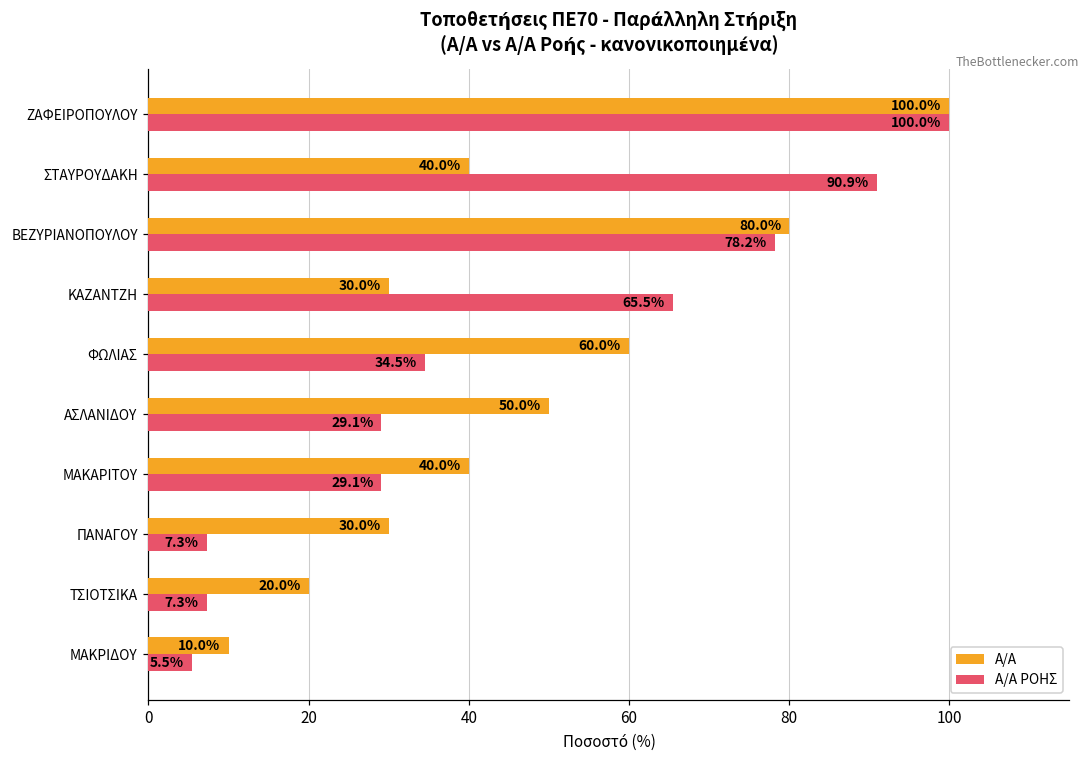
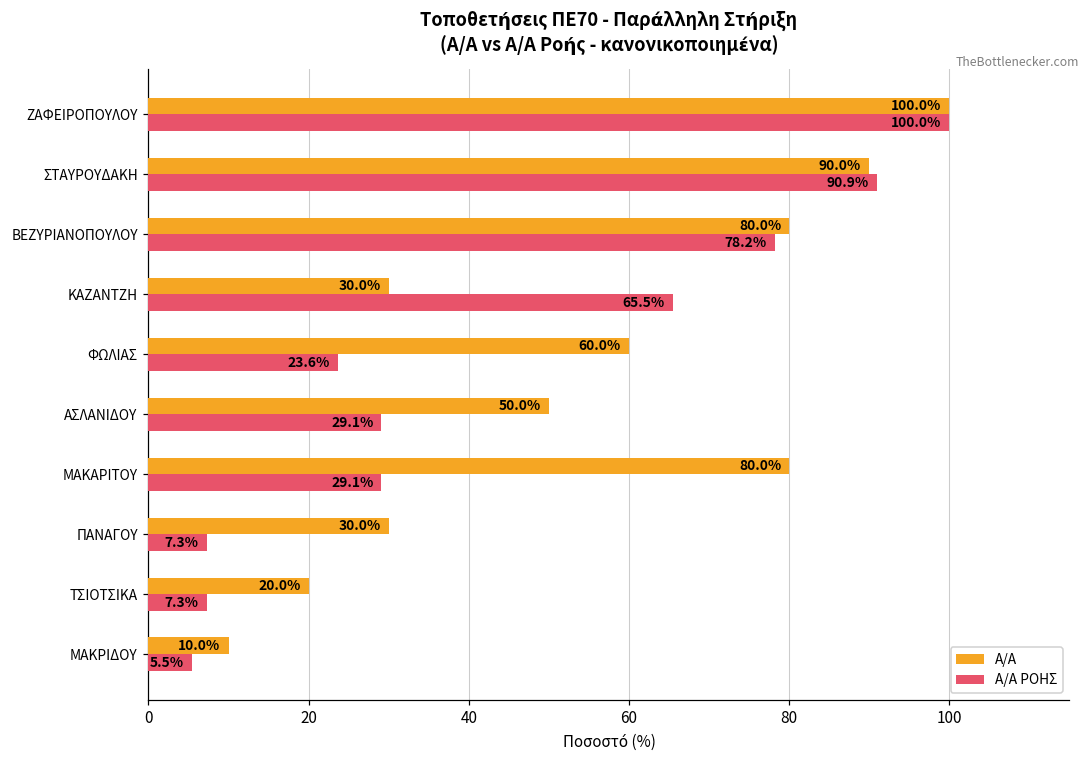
  {
    "Α/Α": {
      "ΖΑΦΕΙΡΟΠΟΥΛΟΥ": "100.0%",
-     "ΣΤΑΥΡΟΥΔΑΚΗ": "40.0%",
+     "ΣΤΑΥΡΟΥΔΑΚΗ": "90.0%",
      "ΒΕΖΥΡΙΑΝΟΠΟΥΛΟΥ": "80.0%",
      "ΚΑΖΑΝΤΖΗ": "30.0%",
      "ΦΩΛΙΑΣ": "60.0%",
      "ΑΣΛΑΝΙΔΟΥ": "50.0%",
-     "ΜΑΚΑΡΙΤΟΥ": "40.0%",
+     "ΜΑΚΑΡΙΤΟΥ": "80.0%",
      "ΠΑΝΑΓΟΥ": "30.0%",
      "ΤΣΙΟΤΣΙΚΑ": "20.0%",
      "ΜΑΚΡΙΔΟΥ": "10.0%"
    },
    "Α/Α ΡΟΗΣ": {
      "ΖΑΦΕΙΡΟΠΟΥΛΟΥ": "100.0%",
      "ΣΤΑΥΡΟΥΔΑΚΗ": "90.9%",
      "ΒΕΖΥΡΙΑΝΟΠΟΥΛΟΥ": "78.2%",
      "ΚΑΖΑΝΤΖΗ": "65.5%",
-     "ΦΩΛΙΑΣ": "34.5%",
+     "ΦΩΛΙΑΣ": "23.6%",
      "ΑΣΛΑΝΙΔΟΥ": "29.1%",
      "ΜΑΚΑΡΙΤΟΥ": "29.1%",
      "ΠΑΝΑΓΟΥ": "7.3%",
      "ΤΣΙΟΤΣΙΚΑ": "7.3%",
      "ΜΑΚΡΙΔΟΥ": "5.5%"
    }
  }
